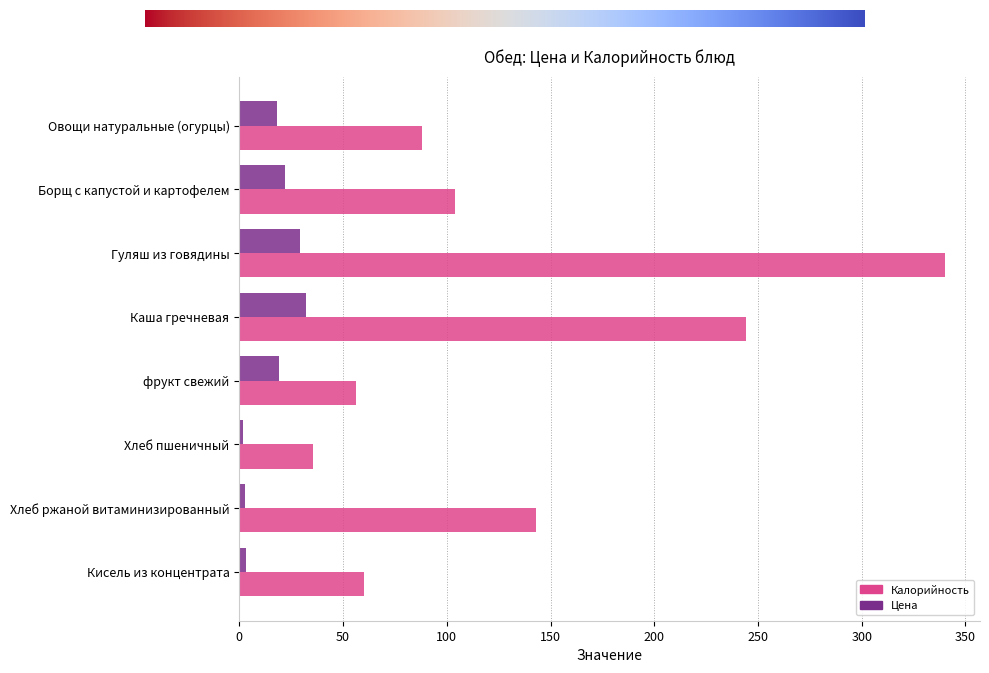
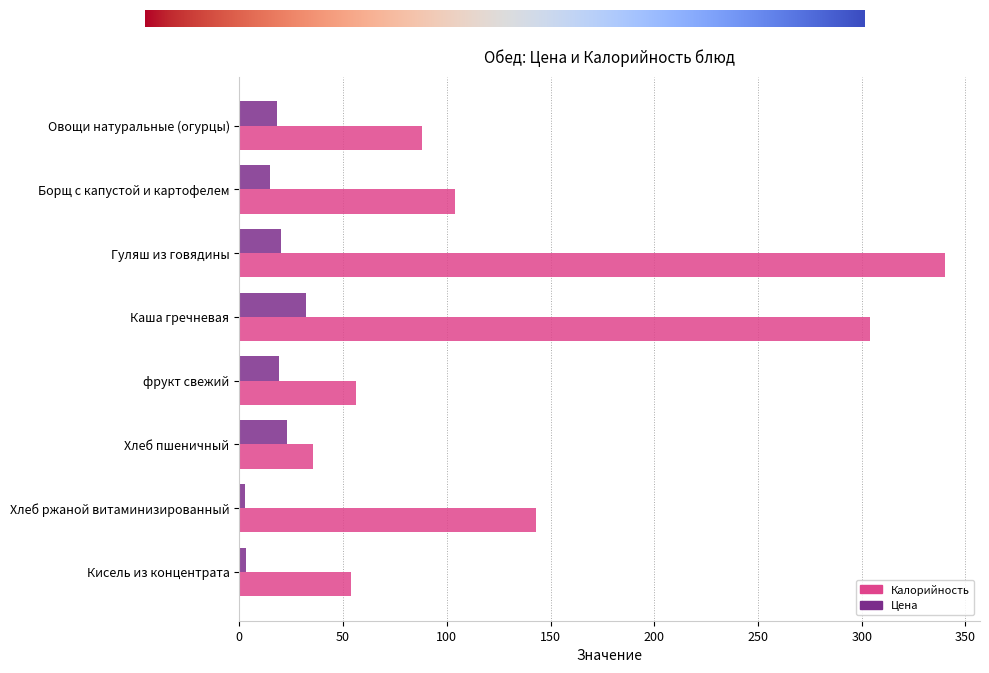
  {
    "Калорийность": {
      "Овощи натуральные (огурцы)": 88,
      "Борщ с капустой и картофелем": 104,
      "Гуляш из говядины": 340,
-     "Каша гречневая": 244,
+     "Каша гречневая": 304,
      "фрукт свежий": 56,
      "Хлеб пшеничный": 35,
      "Хлеб ржаной витаминизированный": 143,
-     "Кисель из концентрата": 60
+     "Кисель из концентрата": 54
    },
    "Цена": {
      "Овощи натуральные (огурцы)": 18,
-     "Борщ с капустой и картофелем": 22,
-     "Гуляш из говядины": 29,
+     "Борщ с капустой и картофелем": 15,
+     "Гуляш из говядины": 20,
      "Каша гречневая": 32,
      "фрукт свежий": 19,
-     "Хлеб пшеничный": 2,
+     "Хлеб пшеничный": 23,
      "Хлеб ржаной витаминизированный": 3,
      "Кисель из концентрата": 3
    }
  }
